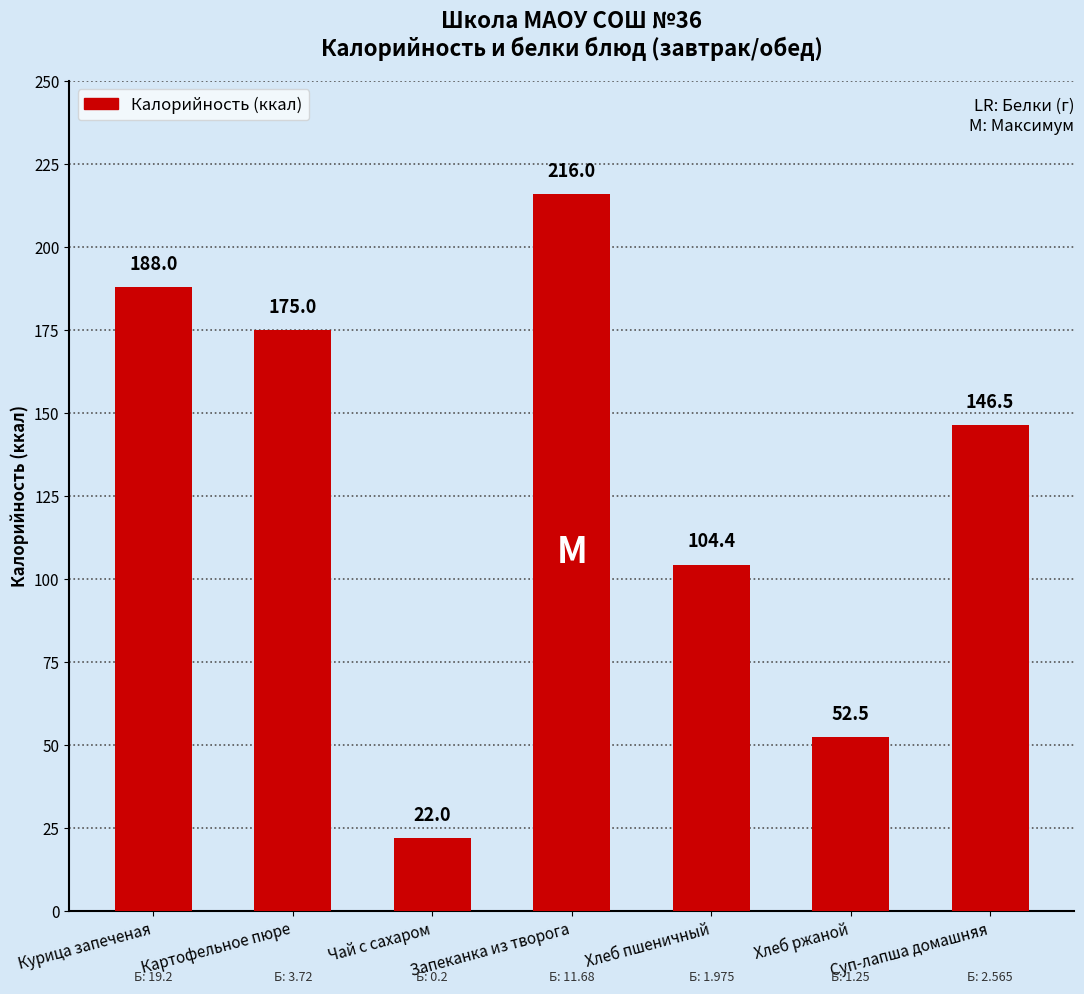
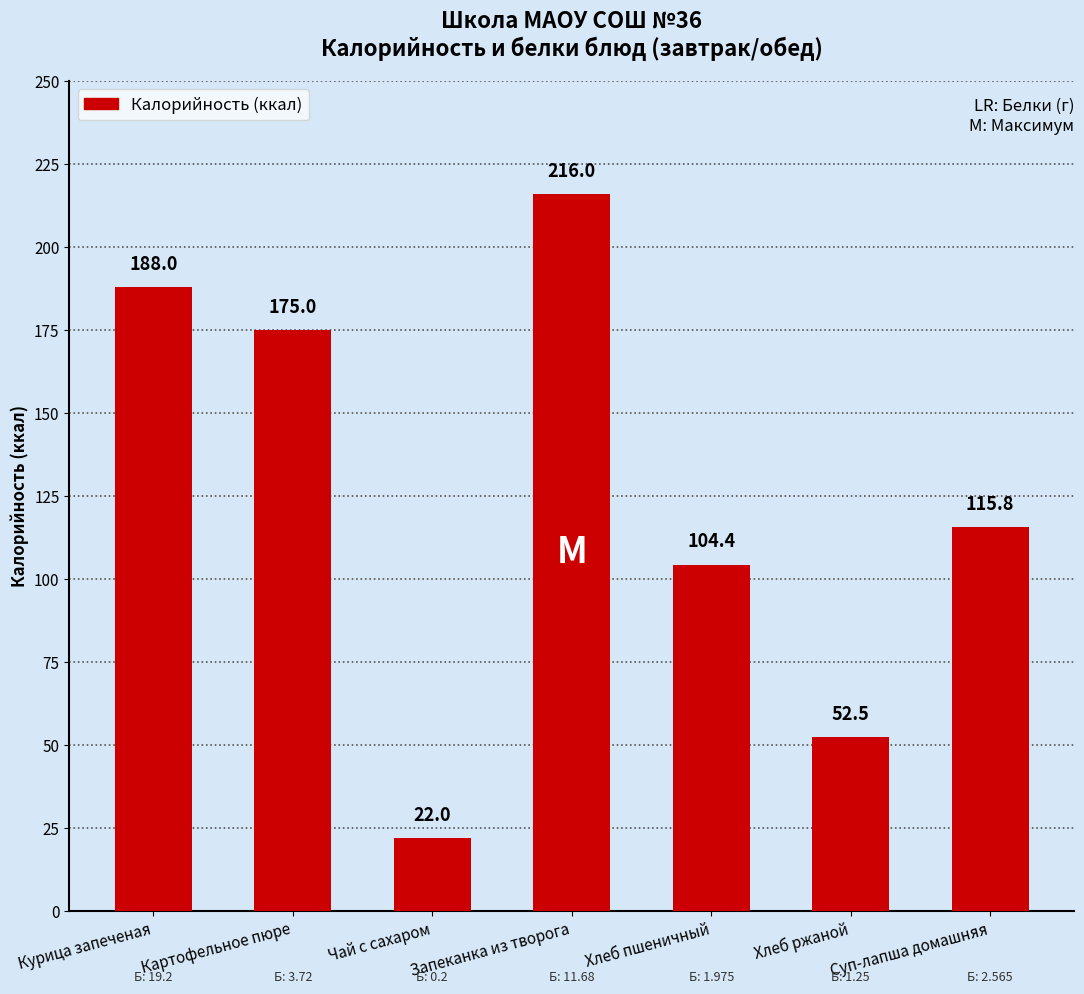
  {
    "Курица запеченая": 188.0,
    "Картофельное пюре": 175.0,
    "Чай с сахаром": 22.0,
    "Запеканка из творога": 216.0,
    "Хлеб пшеничный": 104.4,
    "Хлеб ржаной": 52.5,
-   "Суп-лапша домашняя": 146.5
+   "Суп-лапша домашняя": 115.8
  }
